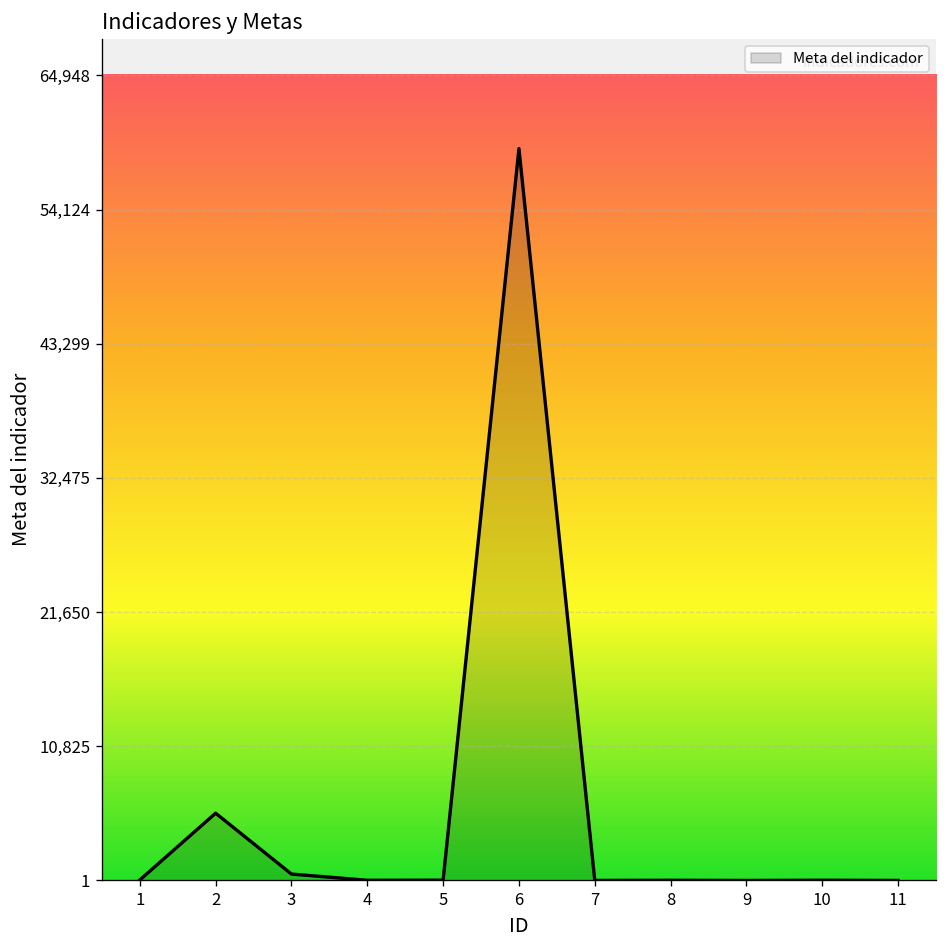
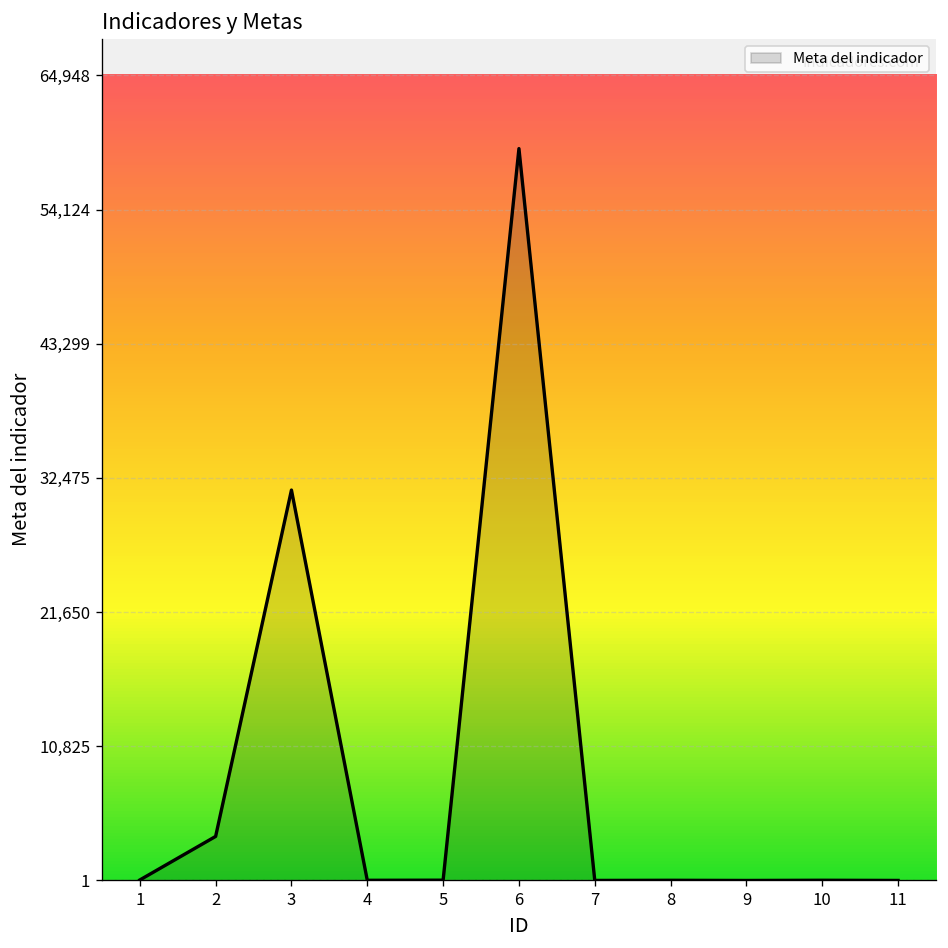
  {
    "1": "0",
-   "2": "5,400",
-   "3": "500",
+   "2": "3,600",
+   "3": "31,500",
    "4": "0",
    "5": "0",
    "6": "59,000",
    "7": "0",
    "8": "0",
    "9": "0",
    "10": "0",
    "11": "0"
  }
